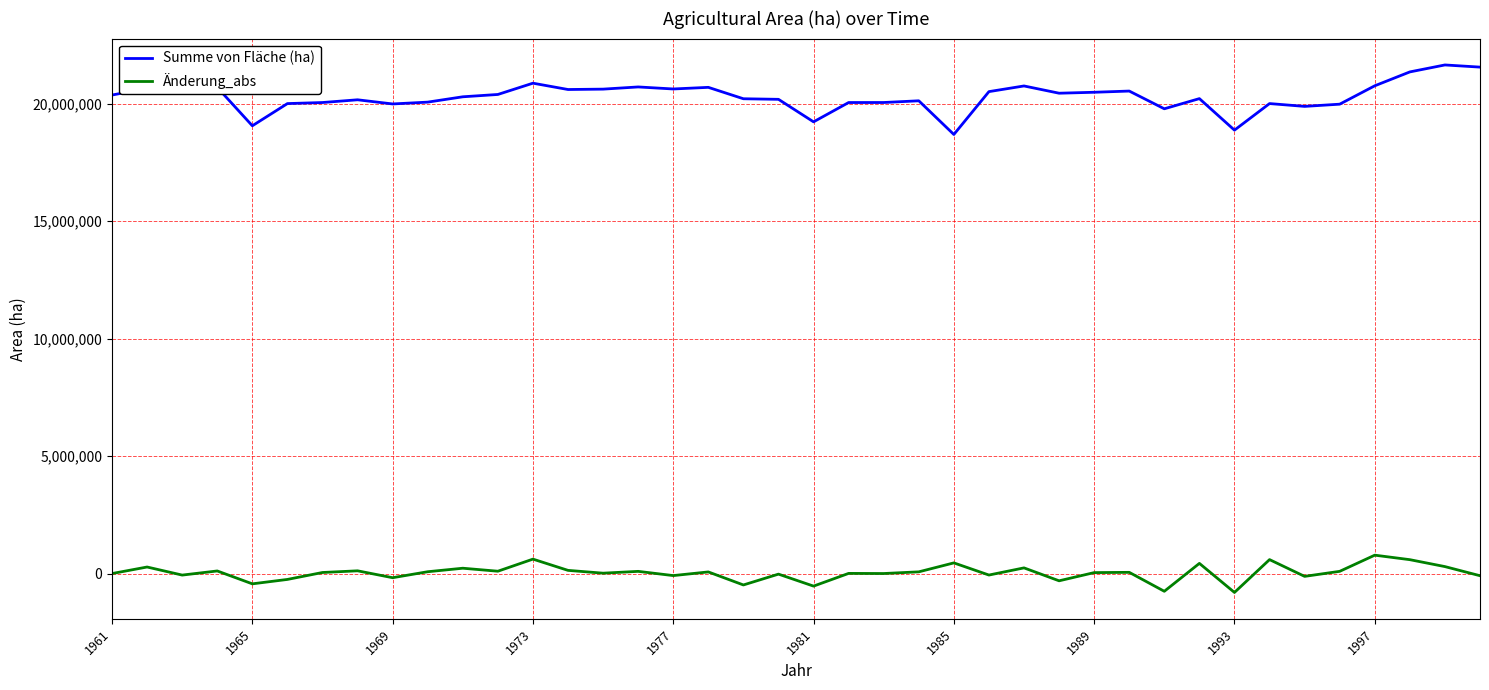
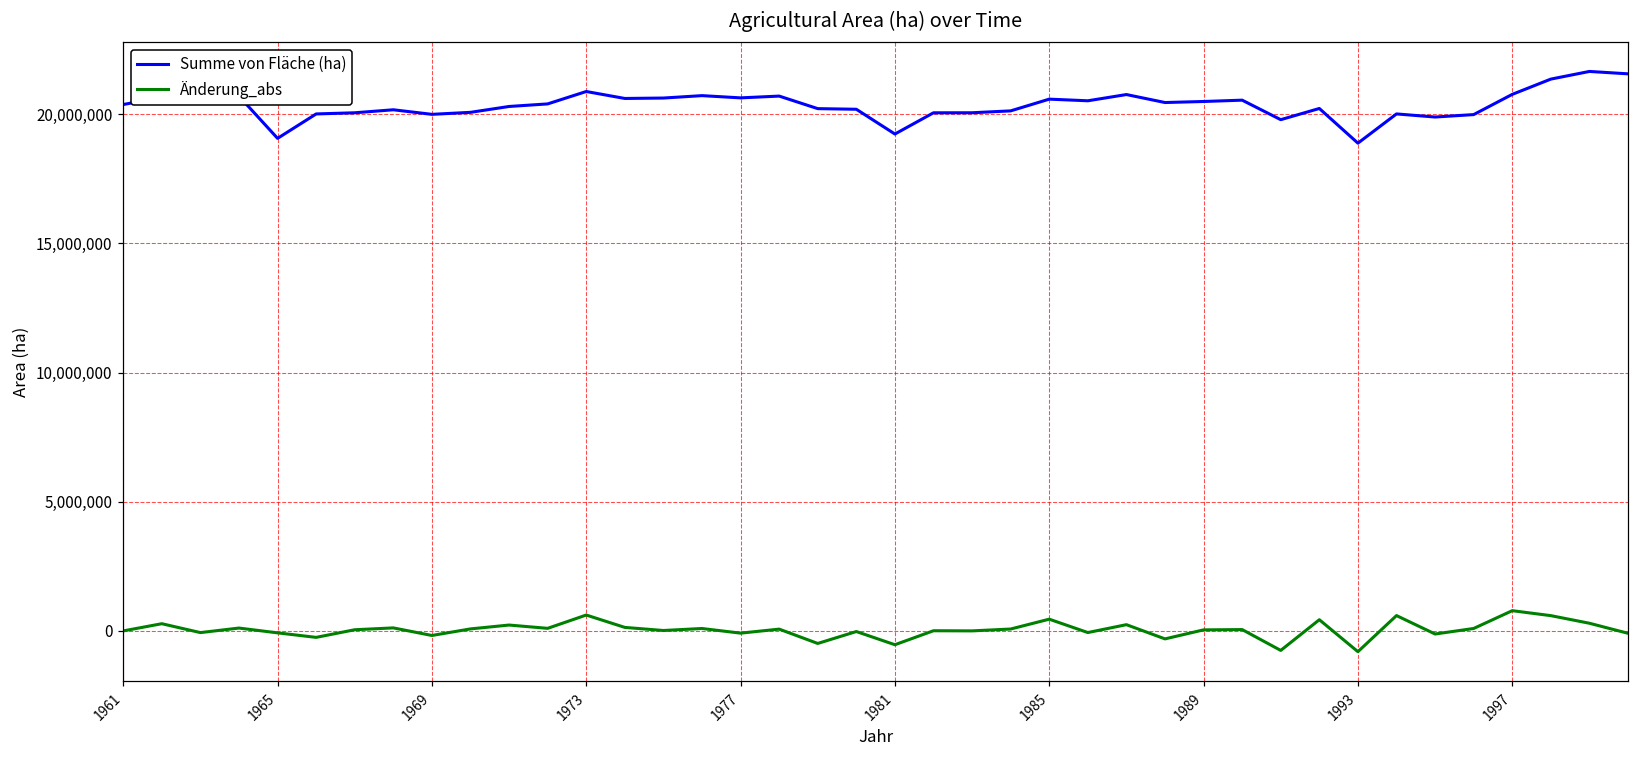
  {
    "Summe von Fläche (ha)": {
      "1961": "20,400,000",
      "1965": "19,100,000",
      "1969": "20,000,000",
      "1973": "20,900,000",
      "1977": "20,600,000",
      "1981": "19,200,000",
-     "1985": "18,700,000",
+     "1985": "20,600,000",
      "1989": "20,500,000",
      "1993": "18,900,000",
      "1997": "20,800,000"
    },
    "Änderung_abs": {
      "1961": "0",
-     "1965": "-400,000",
+     "1965": "-100,000",
      "1969": "-200,000",
      "1973": "600,000",
      "1977": "-100,000",
      "1981": "-500,000",
      "1985": "500,000",
      "1989": "0",
      "1993": "-800,000",
      "1997": "800,000"
    }
  }
